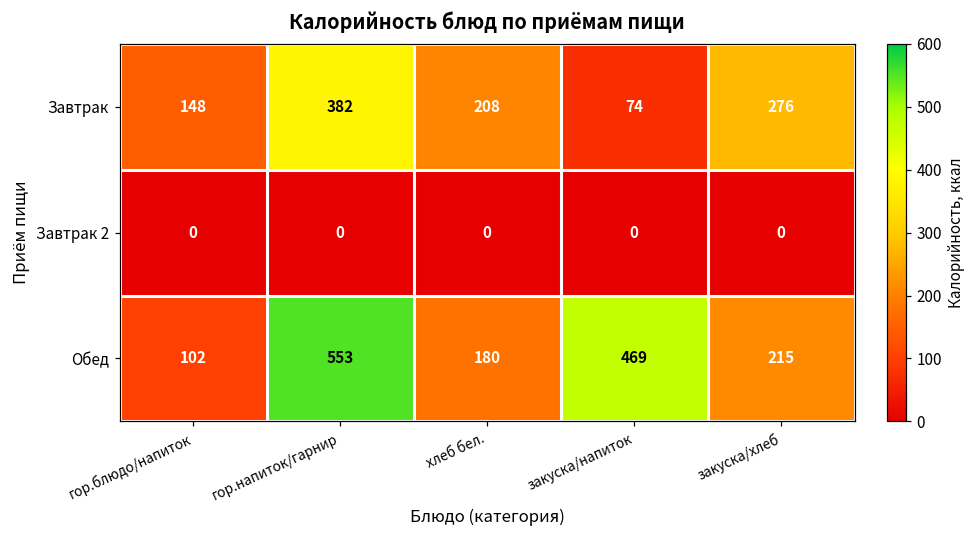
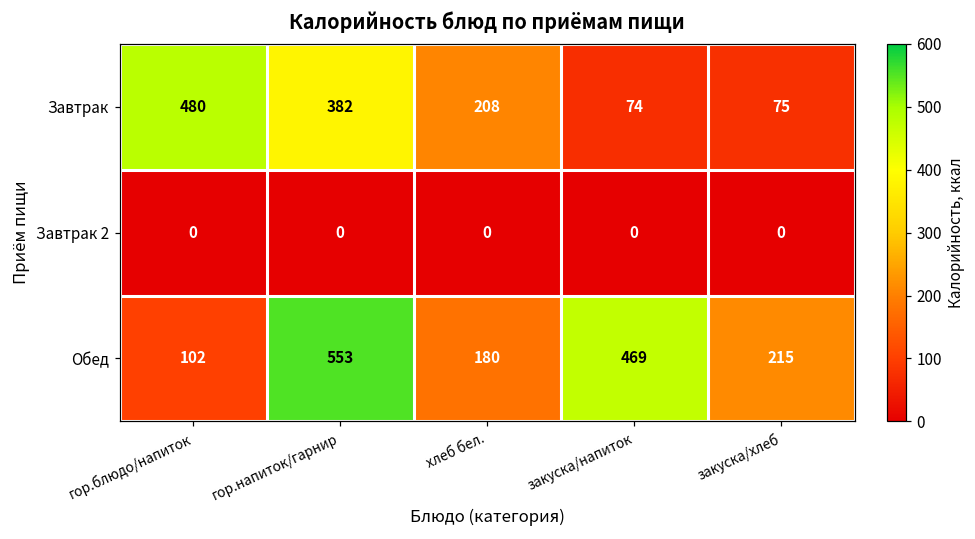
  {
    "Завтрак": {
-     "гор.блюдо/напиток": 148,
+     "гор.блюдо/напиток": 480,
      "гор.напиток/гарнир": 382,
      "хлеб бел.": 208,
      "закуска/напиток": 74,
-     "закуска/хлеб": 276
+     "закуска/хлеб": 75
    },
    "Завтрак 2": {
      "гор.блюдо/напиток": 0,
      "гор.напиток/гарнир": 0,
      "хлеб бел.": 0,
      "закуска/напиток": 0,
      "закуска/хлеб": 0
    },
    "Обед": {
      "гор.блюдо/напиток": 102,
      "гор.напиток/гарнир": 553,
      "хлеб бел.": 180,
      "закуска/напиток": 469,
      "закуска/хлеб": 215
    }
  }
